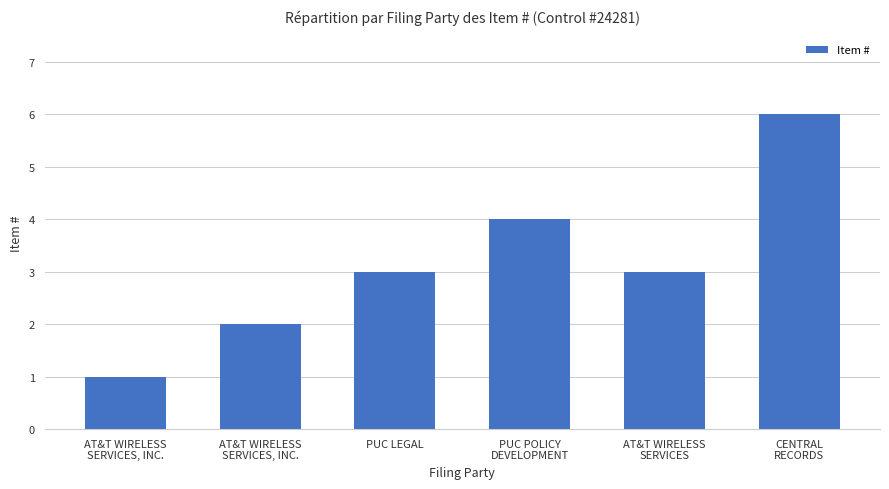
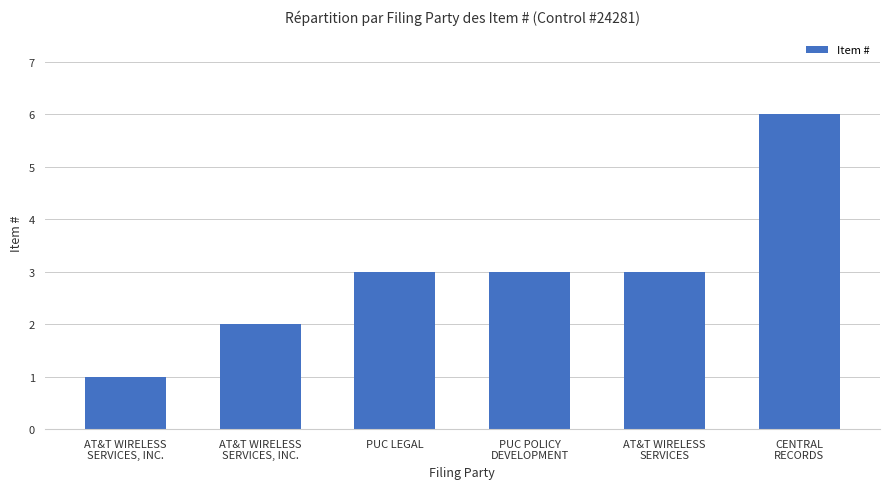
  {
    "PUC LEGAL": 3,
-   "PUC POLICY DEVELOPMENT": 4,
+   "PUC POLICY DEVELOPMENT": 3,
    "AT&T WIRELESS SERVICES": 3,
    "CENTRAL RECORDS": 6
  }
